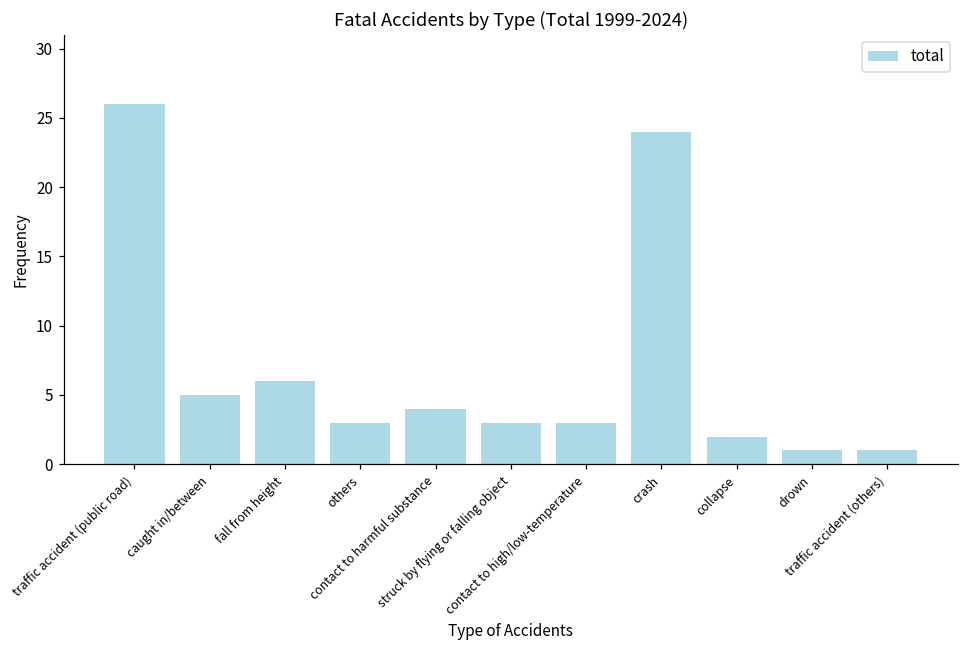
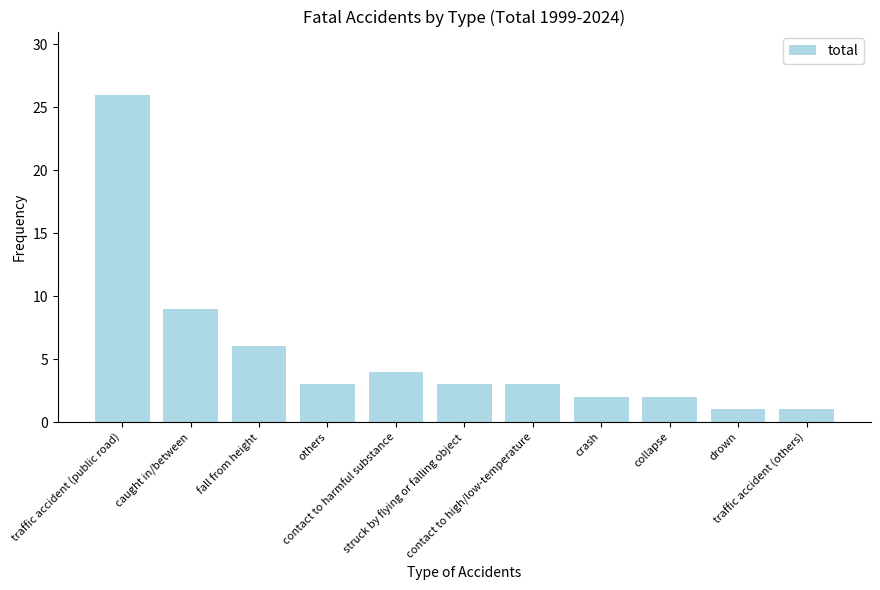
  {
    "traffic accident (public road)": 26,
-   "caught in/between": 5,
+   "caught in/between": 9,
    "fall from height": 6,
    "others": 3,
    "contact to harmful substance": 4,
    "struck by flying or falling object": 3,
    "contact to high/low-temperature": 3,
-   "crash": 24,
+   "crash": 2,
    "collapse": 2,
    "drown": 1,
    "traffic accident (others)": 1
  }
